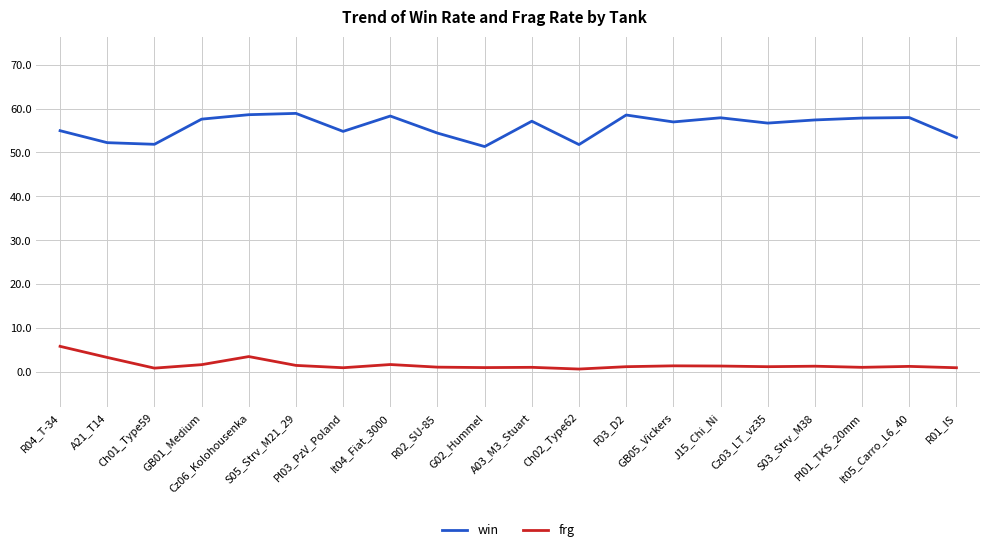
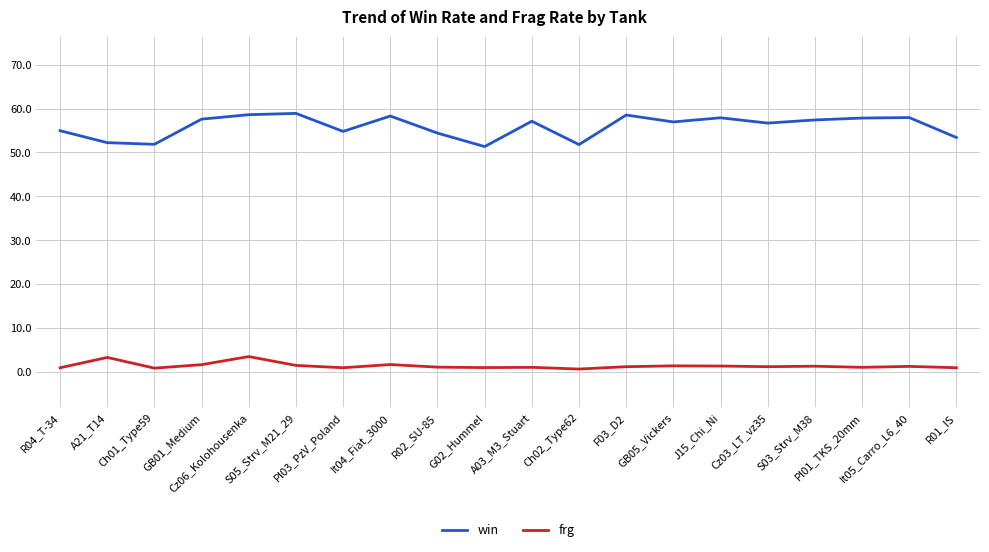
  {
    "win": {
      "R04_T-34": 55,
      "A21_T14": 52,
      "Ch01_Type59": 52,
      "GB01_Medium": 58,
      "Cz06_Kolohousenka": 59,
      "S05_Strv_M21_29": 59,
      "Pl03_PzV_Poland": 55,
      "It04_Fiat_3000": 58,
      "R02_SU-85": 54,
      "G02_Hummel": 51,
      "A03_M3_Stuart": 57,
      "Ch02_Type62": 52,
      "F03_D2": 59,
      "GB05_Vickers": 57,
      "J15_Chi_Ni": 58,
      "Cz03_LT_vz35": 57,
      "S03_Strv_M38": 57,
      "Pl01_TKS_20mm": 58,
      "It05_Carro_L6_40": 58,
      "R01_IS": 53
    },
    "frg": {
-     "R04_T-34": 6,
+     "R04_T-34": 1,
      "A21_T14": 3,
      "Ch01_Type59": 1,
      "GB01_Medium": 2,
      "Cz06_Kolohousenka": 4,
      "S05_Strv_M21_29": 2,
      "Pl03_PzV_Poland": 1,
      "It04_Fiat_3000": 2,
      "R02_SU-85": 1,
      "G02_Hummel": 1,
      "A03_M3_Stuart": 1,
      "Ch02_Type62": 1,
      "F03_D2": 1,
      "GB05_Vickers": 1,
      "J15_Chi_Ni": 1,
      "Cz03_LT_vz35": 1,
      "S03_Strv_M38": 1,
      "Pl01_TKS_20mm": 1,
      "It05_Carro_L6_40": 1,
      "R01_IS": 1
    }
  }
